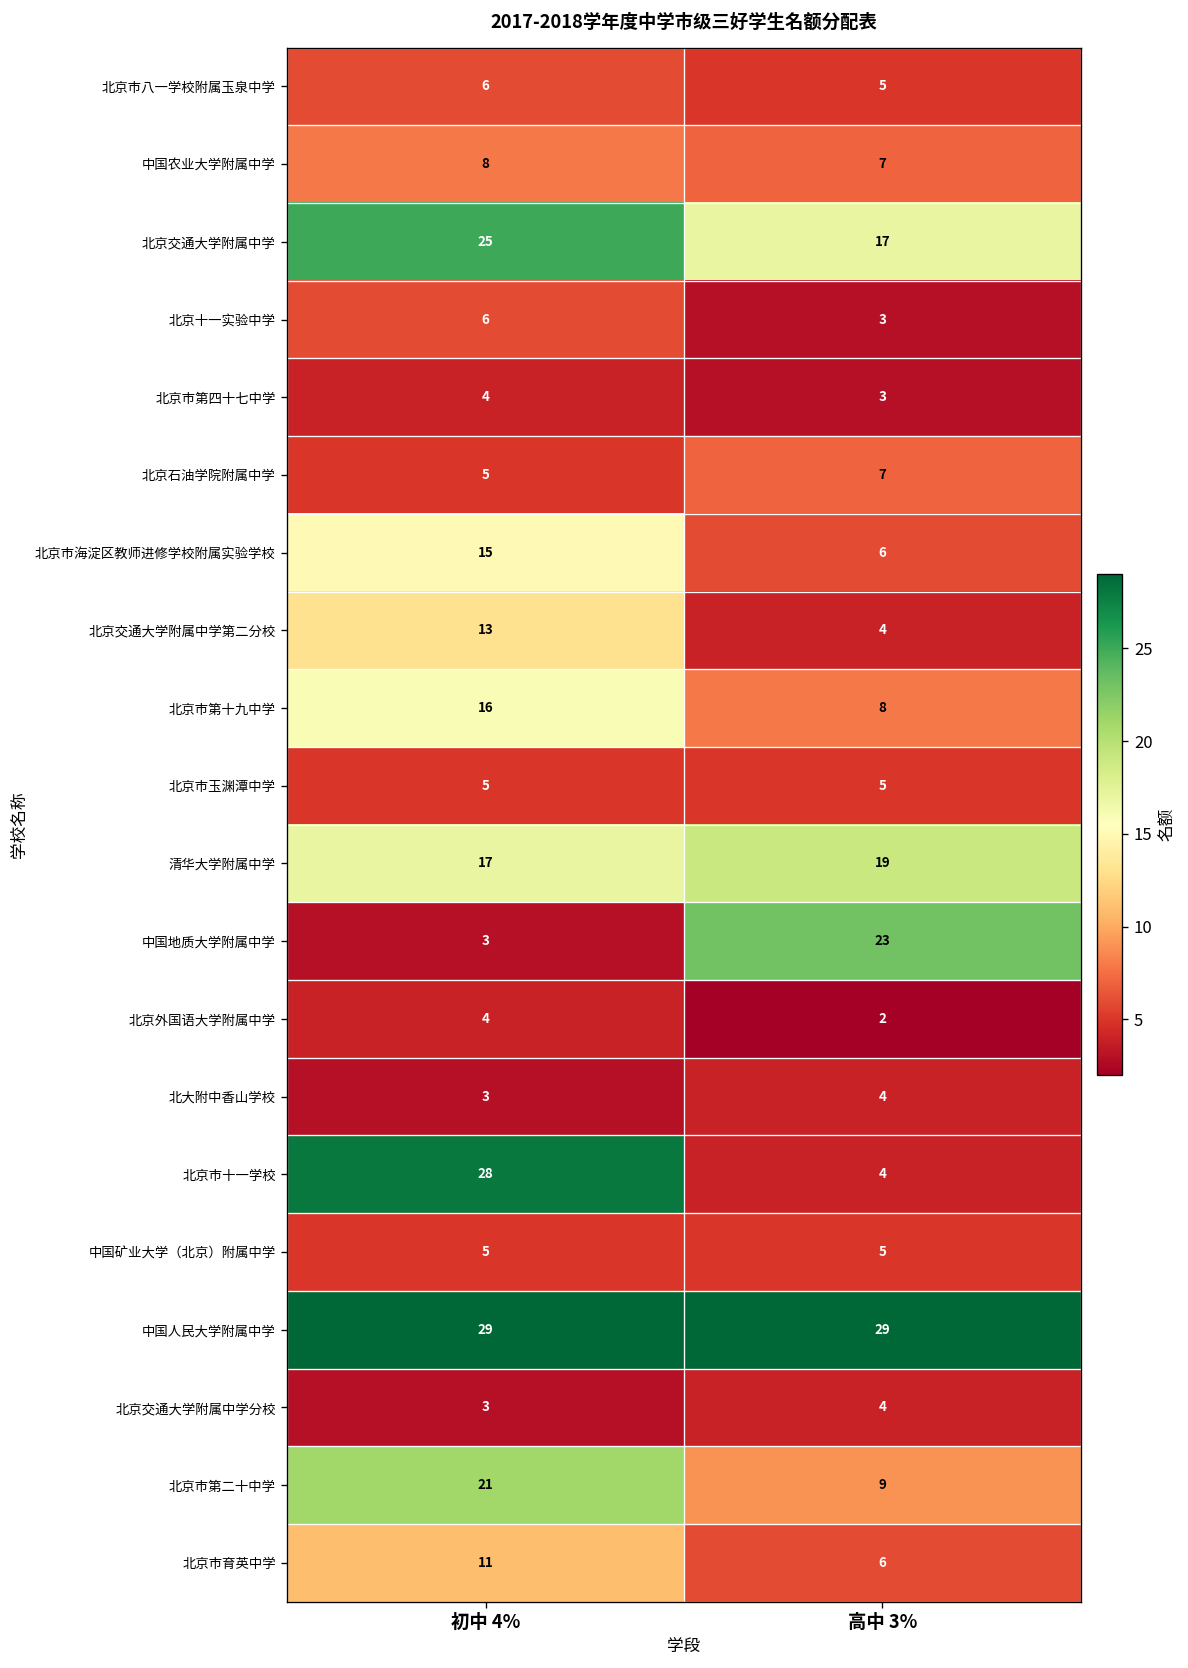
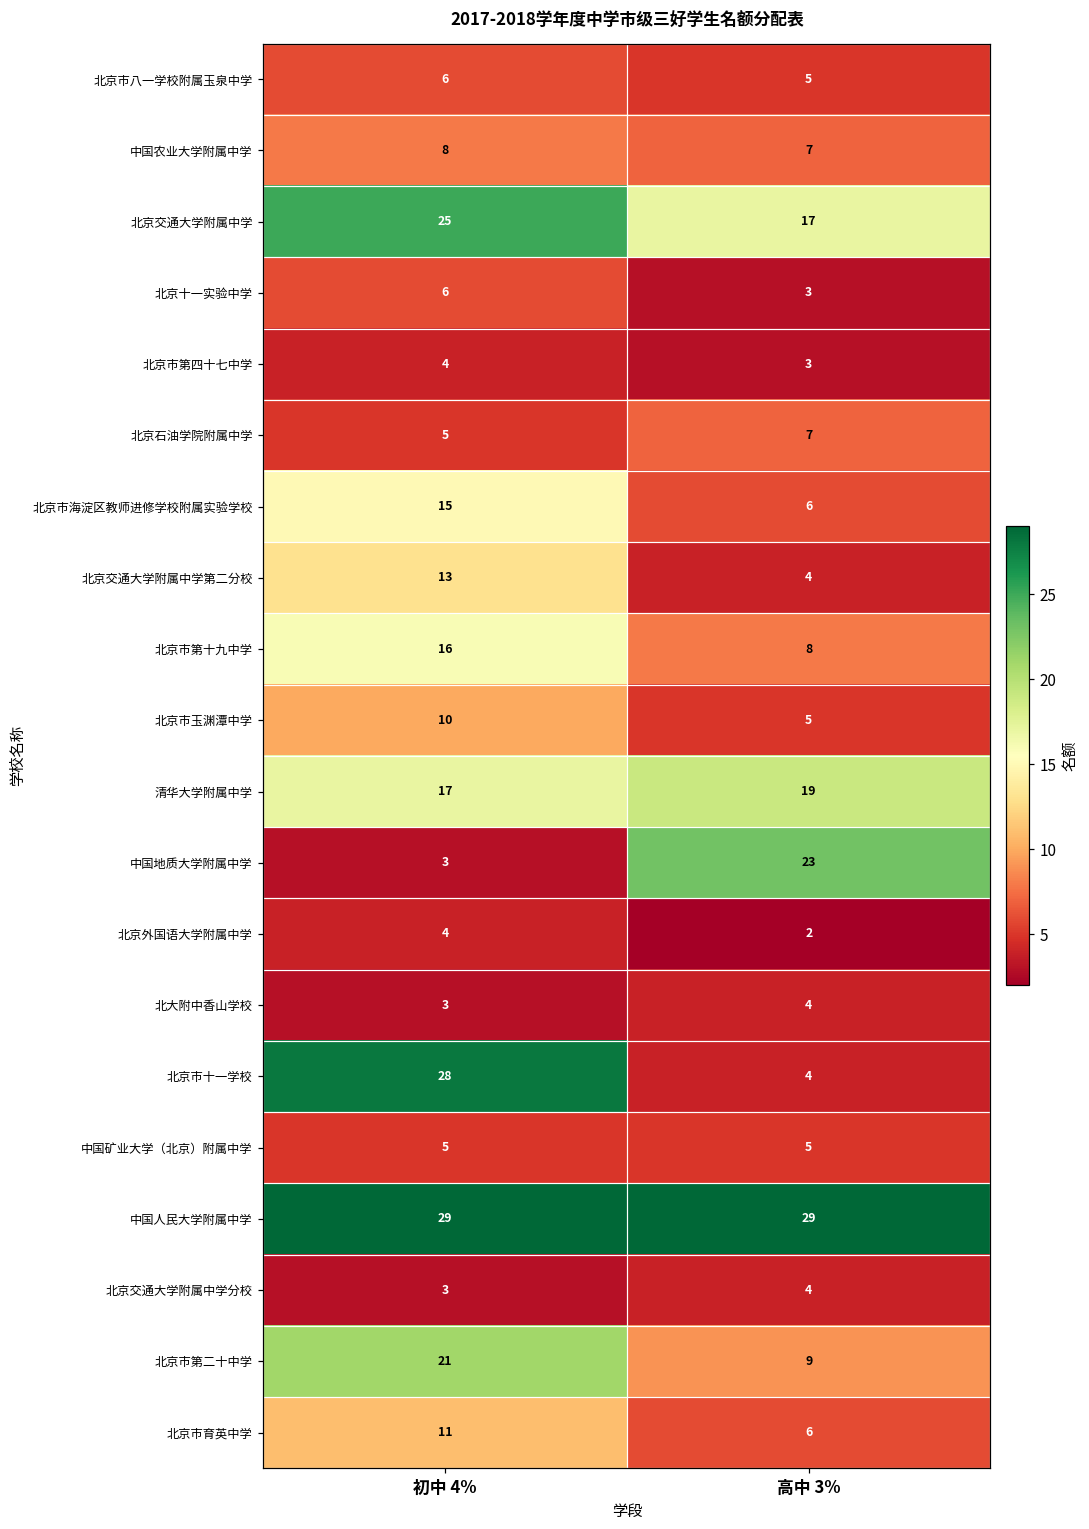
  {
    "北京市八一学校附属玉泉中学": {
      "初中 4%": 6,
      "高中 3%": 5
    },
    "中国农业大学附属中学": {
      "初中 4%": 8,
      "高中 3%": 7
    },
    "北京交通大学附属中学": {
      "初中 4%": 25,
      "高中 3%": 17
    },
    "北京十一实验中学": {
      "初中 4%": 6,
      "高中 3%": 3
    },
    "北京市第四十七中学": {
      "初中 4%": 4,
      "高中 3%": 3
    },
    "北京石油学院附属中学": {
      "初中 4%": 5,
      "高中 3%": 7
    },
    "北京市海淀区教师进修学校附属实验学校": {
      "初中 4%": 15,
      "高中 3%": 6
    },
    "北京交通大学附属中学第二分校": {
      "初中 4%": 13,
      "高中 3%": 4
    },
    "北京市第十九中学": {
      "初中 4%": 16,
      "高中 3%": 8
    },
    "北京市玉渊潭中学": {
-     "初中 4%": 5,
+     "初中 4%": 10,
      "高中 3%": 5
    },
    "清华大学附属中学": {
      "初中 4%": 17,
      "高中 3%": 19
    },
    "中国地质大学附属中学": {
      "初中 4%": 3,
      "高中 3%": 23
    },
    "北京外国语大学附属中学": {
      "初中 4%": 4,
      "高中 3%": 2
    },
    "北大附中香山学校": {
      "初中 4%": 3,
      "高中 3%": 4
    },
    "北京市十一学校": {
      "初中 4%": 28,
      "高中 3%": 4
    },
    "中国矿业大学（北京）附属中学": {
      "初中 4%": 5,
      "高中 3%": 5
    },
    "中国人民大学附属中学": {
      "初中 4%": 29,
      "高中 3%": 29
    },
    "北京交通大学附属中学分校": {
      "初中 4%": 3,
      "高中 3%": 4
    },
    "北京市第二十中学": {
      "初中 4%": 21,
      "高中 3%": 9
    },
    "北京市育英中学": {
      "初中 4%": 11,
      "高中 3%": 6
    }
  }
